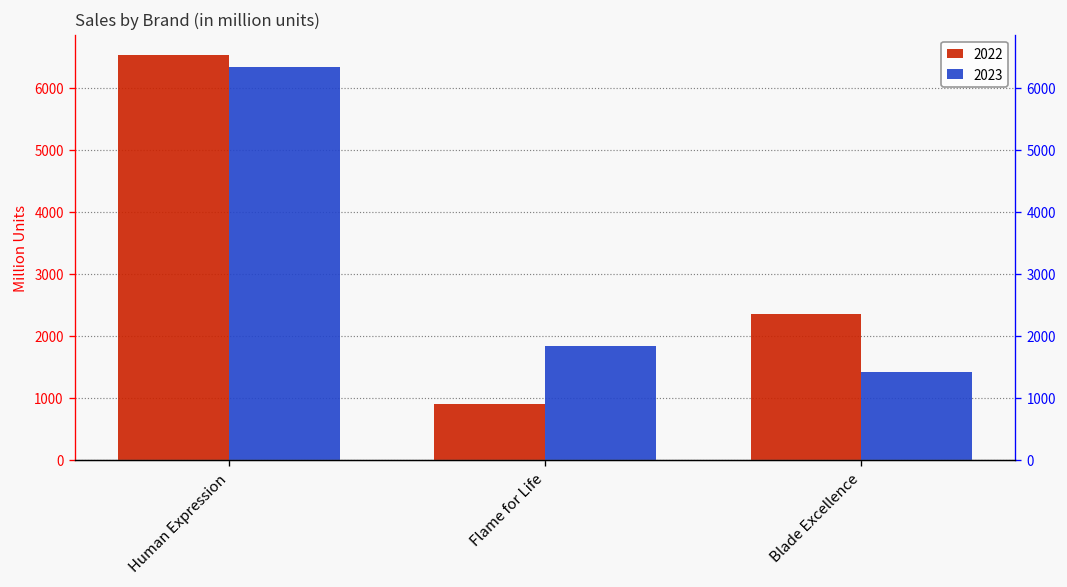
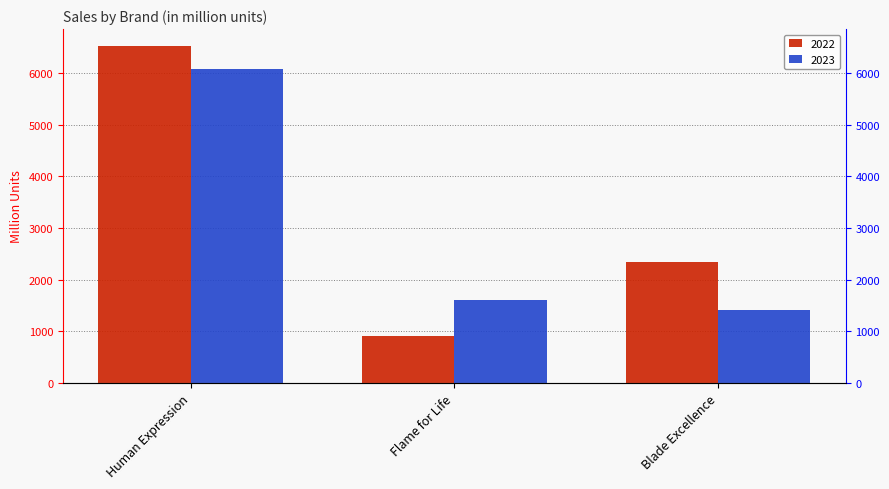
  {
    "2022": {
      "Human Expression": 6500,
      "Flame for Life": 900,
      "Blade Excellence": 2400
    },
    "2023": {
-     "Human Expression": 6300,
-     "Flame for Life": 1800,
+     "Human Expression": 6100,
+     "Flame for Life": 1600,
      "Blade Excellence": 1400
    }
  }
